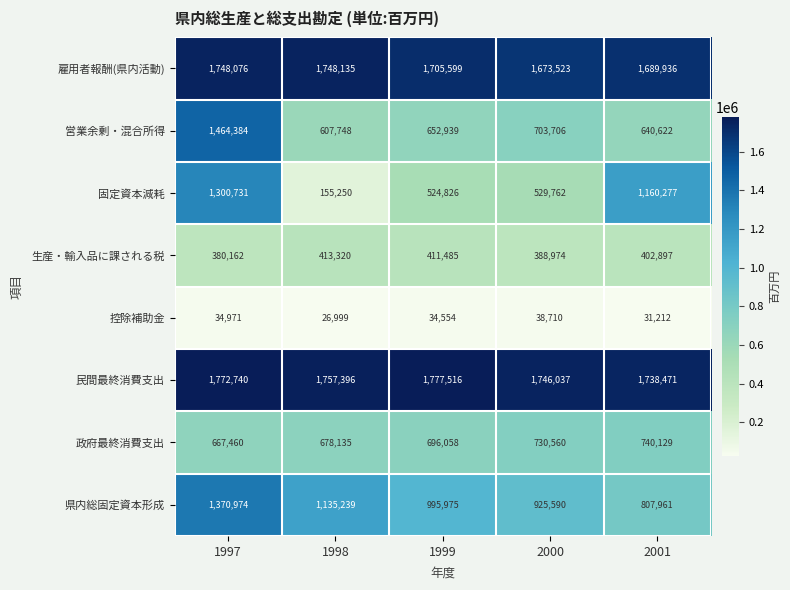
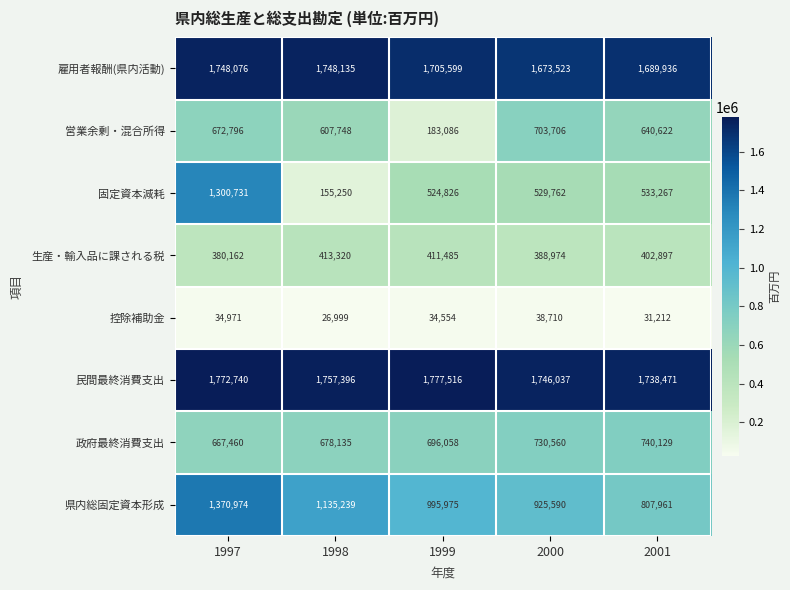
  {
    "雇用者報酬(県内活動)": {
      "1997": "1,748,076",
      "1998": "1,748,135",
      "1999": "1,705,599",
      "2000": "1,673,523",
      "2001": "1,689,936"
    },
    "営業余剰・混合所得": {
-     "1997": "1,464,384",
+     "1997": "672,796",
      "1998": "607,748",
-     "1999": "652,939",
+     "1999": "183,086",
      "2000": "703,706",
      "2001": "640,622"
    },
    "固定資本減耗": {
      "1997": "1,300,731",
      "1998": "155,250",
      "1999": "524,826",
      "2000": "529,762",
-     "2001": "1,160,277"
+     "2001": "533,267"
    },
    "生産・輸入品に課される税": {
      "1997": "380,162",
      "1998": "413,320",
      "1999": "411,485",
      "2000": "388,974",
      "2001": "402,897"
    },
    "控除補助金": {
      "1997": "34,971",
      "1998": "26,999",
      "1999": "34,554",
      "2000": "38,710",
      "2001": "31,212"
    },
    "民間最終消費支出": {
      "1997": "1,772,740",
      "1998": "1,757,396",
      "1999": "1,777,516",
      "2000": "1,746,037",
      "2001": "1,738,471"
    },
    "政府最終消費支出": {
      "1997": "667,460",
      "1998": "678,135",
      "1999": "696,058",
      "2000": "730,560",
      "2001": "740,129"
    },
    "県内総固定資本形成": {
      "1997": "1,370,974",
      "1998": "1,135,239",
      "1999": "995,975",
      "2000": "925,590",
      "2001": "807,961"
    }
  }
